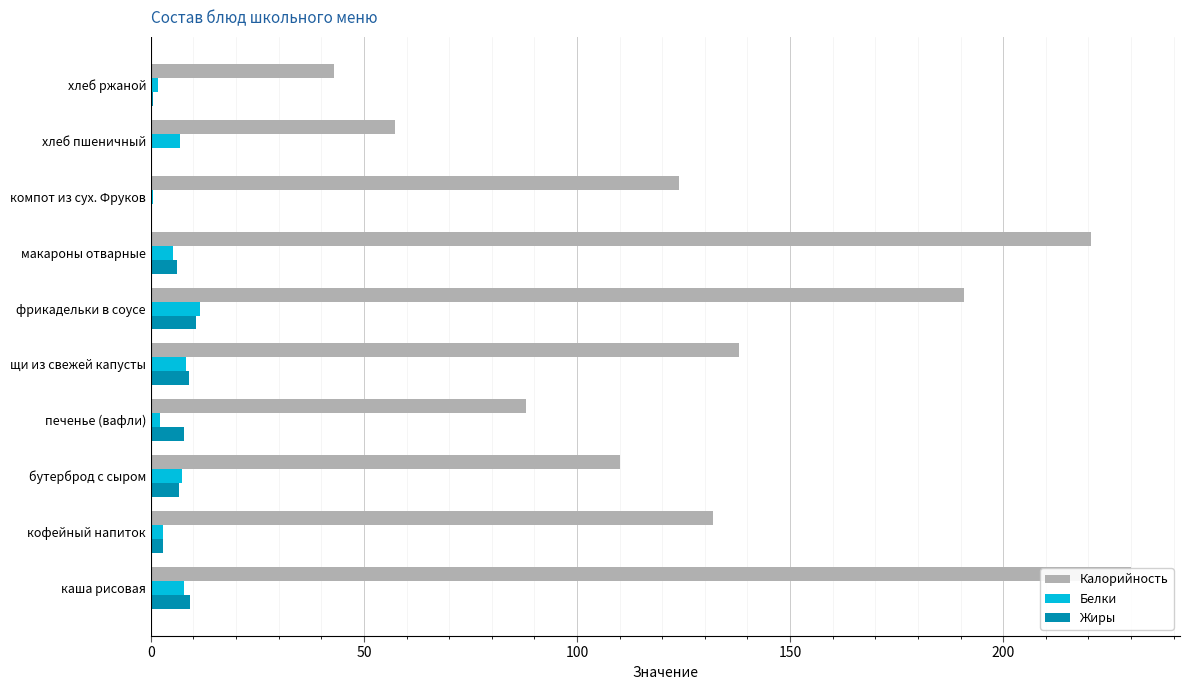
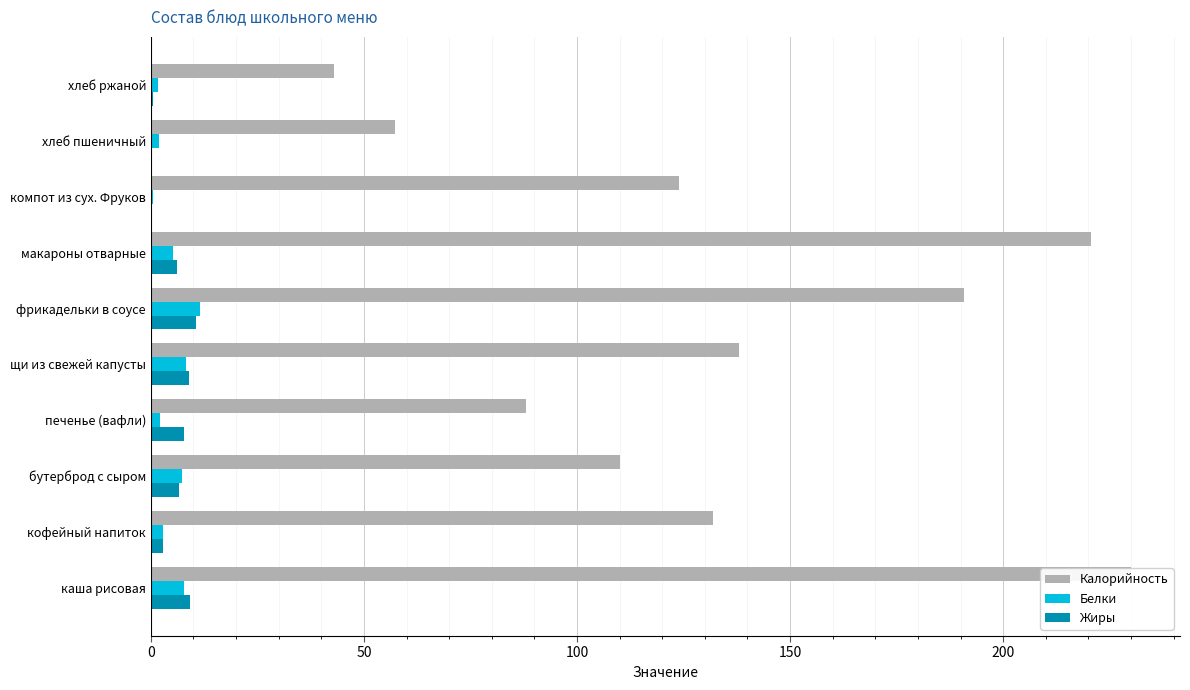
  {
    "Калорийность": {
      "хлеб ржаной": 43,
      "хлеб пшеничный": 57,
      "компот из сух. Фруков": 124,
      "макароны отварные": 221,
      "фрикадельки в соусе": 191,
      "щи из свежей капусты": 138,
      "печенье (вафли)": 88,
      "бутерброд с сыром": 110,
      "кофейный напиток": 132
    },
    "Белки": {
      "хлеб ржаной": 2,
-     "хлеб пшеничный": 7,
+     "хлеб пшеничный": 2,
      "компот из сух. Фруков": 1,
      "макароны отварные": 5,
      "фрикадельки в соусе": 12,
      "щи из свежей капусты": 8,
      "печенье (вафли)": 2,
      "бутерброд с сыром": 7,
      "кофейный напиток": 3,
      "каша рисовая": 8
    },
    "Жиры": {
      "компот из сух. Фруков": 0,
      "макароны отварные": 6,
      "фрикадельки в соусе": 11,
      "щи из свежей капусты": 9,
      "печенье (вафли)": 8,
      "бутерброд с сыром": 7,
      "кофейный напиток": 3,
      "каша рисовая": 9
    }
  }
